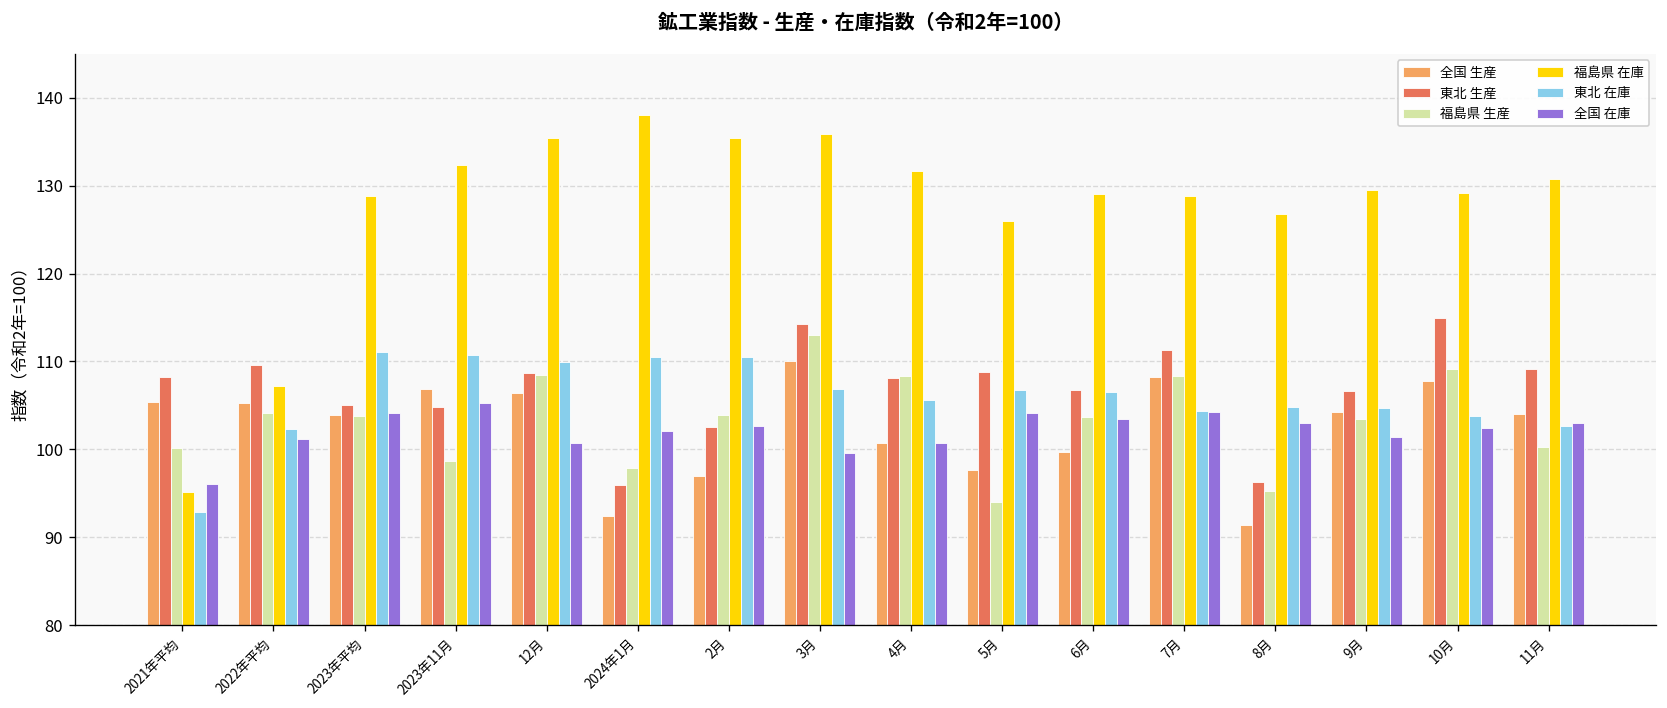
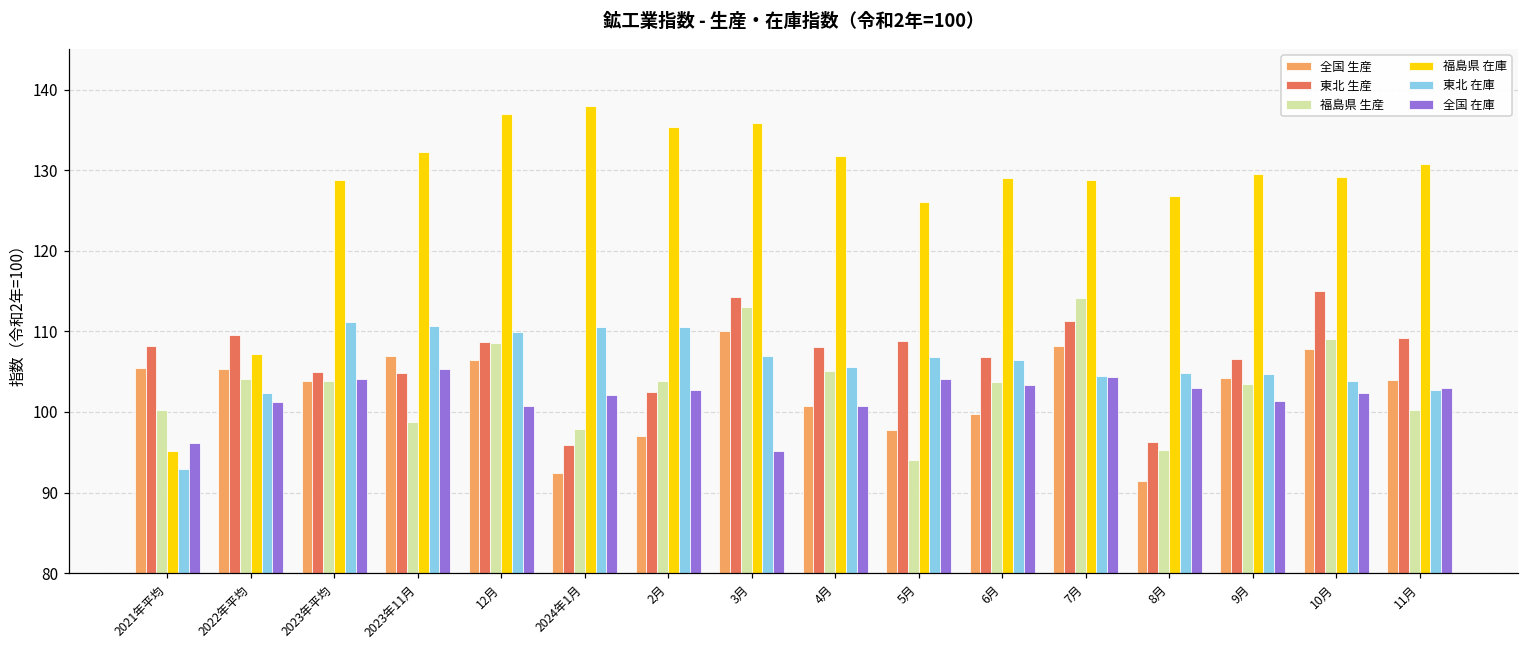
  {
    "福島県 生産": {
      "2021年平均": 100,
      "2022年平均": 104,
      "2023年平均": 104,
      "2023年11月": 99,
      "12月": 109,
      "2024年1月": 98,
      "2月": 104,
      "3月": 113,
-     "4月": 108,
+     "4月": 105,
      "5月": 94,
      "6月": 104,
-     "7月": 108,
+     "7月": 114,
      "8月": 95,
      "9月": 104,
      "10月": 109,
      "11月": 100
    },
    "福島県 在庫": {
      "2021年平均": 95,
      "2022年平均": 107,
      "2023年平均": 129,
      "2023年11月": 132,
-     "12月": 135,
+     "12月": 137,
      "2024年1月": 138,
      "2月": 135,
      "3月": 136,
      "4月": 132,
      "5月": 126,
      "6月": 129,
      "7月": 129,
      "8月": 127,
      "9月": 130,
      "10月": 129,
      "11月": 131
    },
    "東北 在庫": {
      "2021年平均": 93,
      "2022年平均": 102,
      "2023年平均": 111,
      "2023年11月": 111,
      "12月": 110,
      "2024年1月": 111,
      "2月": 111,
      "3月": 107,
      "4月": 106,
      "5月": 107,
      "6月": 107,
      "7月": 104,
      "8月": 105,
      "9月": 105,
      "10月": 104,
      "11月": 103
    },
    "全国 在庫": {
      "2021年平均": 96,
      "2022年平均": 101,
      "2023年平均": 104,
      "2023年11月": 105,
      "12月": 101,
      "2024年1月": 102,
      "2月": 103,
-     "3月": 100,
+     "3月": 95,
      "4月": 101,
      "5月": 104,
      "6月": 103,
      "7月": 104,
      "8月": 103,
      "9月": 101,
      "10月": 102,
      "11月": 103
    }
  }
